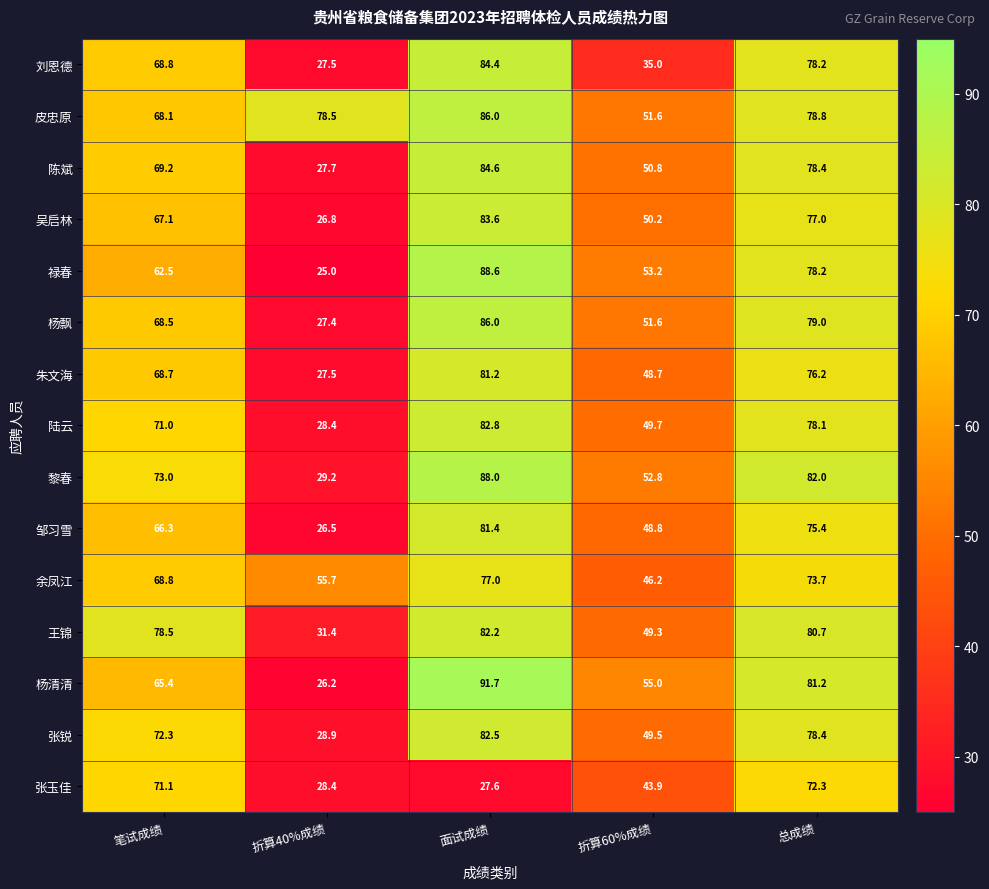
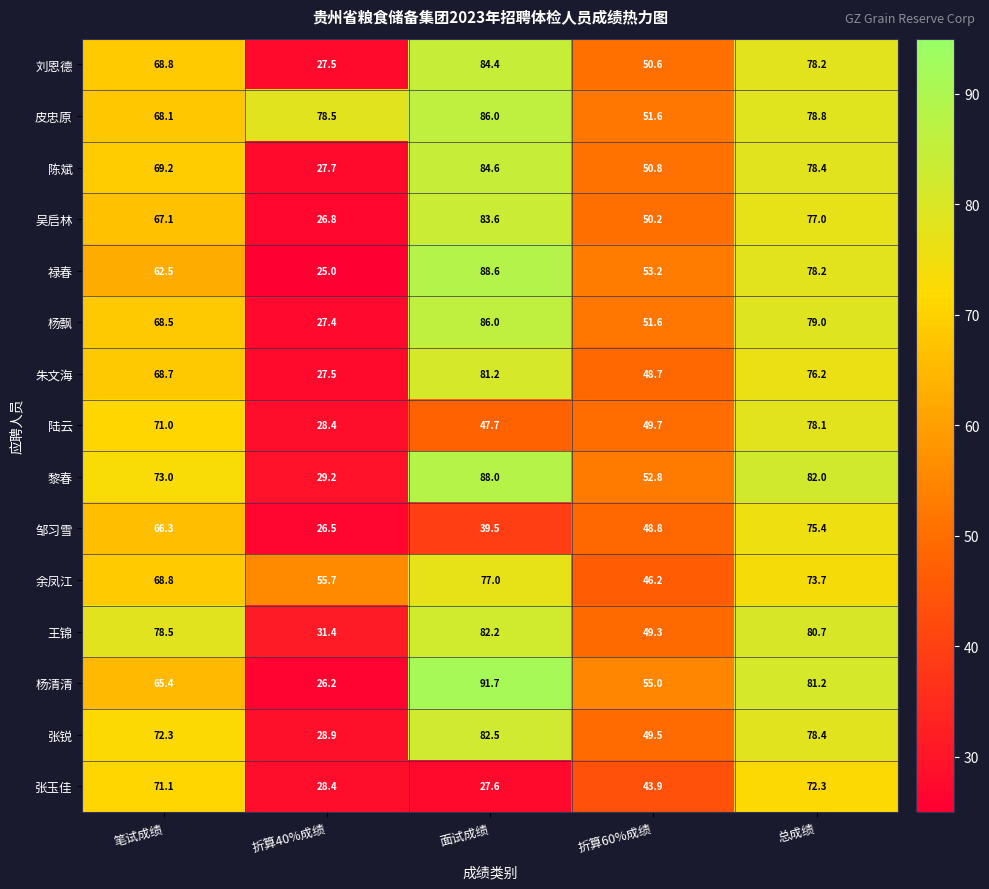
  {
    "刘恩德": {
      "笔试成绩": 68.8,
      "折算40%成绩": 27.5,
      "面试成绩": 84.4,
-     "折算60%成绩": 35.0,
+     "折算60%成绩": 50.6,
      "总成绩": 78.2
    },
    "皮忠原": {
      "笔试成绩": 68.1,
      "折算40%成绩": 78.5,
      "面试成绩": 86.0,
      "折算60%成绩": 51.6,
      "总成绩": 78.8
    },
    "陈斌": {
      "笔试成绩": 69.2,
      "折算40%成绩": 27.7,
      "面试成绩": 84.6,
      "折算60%成绩": 50.8,
      "总成绩": 78.4
    },
    "吴启林": {
      "笔试成绩": 67.1,
      "折算40%成绩": 26.8,
      "面试成绩": 83.6,
      "折算60%成绩": 50.2,
      "总成绩": 77.0
    },
    "禄春": {
      "笔试成绩": 62.5,
      "折算40%成绩": 25.0,
      "面试成绩": 88.6,
      "折算60%成绩": 53.2,
      "总成绩": 78.2
    },
    "杨飘": {
      "笔试成绩": 68.5,
      "折算40%成绩": 27.4,
      "面试成绩": 86.0,
      "折算60%成绩": 51.6,
      "总成绩": 79.0
    },
    "朱文海": {
      "笔试成绩": 68.7,
      "折算40%成绩": 27.5,
      "面试成绩": 81.2,
      "折算60%成绩": 48.7,
      "总成绩": 76.2
    },
    "陆云": {
      "笔试成绩": 71.0,
      "折算40%成绩": 28.4,
-     "面试成绩": 82.8,
+     "面试成绩": 47.7,
      "折算60%成绩": 49.7,
      "总成绩": 78.1
    },
    "黎春": {
      "笔试成绩": 73.0,
      "折算40%成绩": 29.2,
      "面试成绩": 88.0,
      "折算60%成绩": 52.8,
      "总成绩": 82.0
    },
    "邹习雪": {
      "笔试成绩": 66.3,
      "折算40%成绩": 26.5,
-     "面试成绩": 81.4,
+     "面试成绩": 39.5,
      "折算60%成绩": 48.8,
      "总成绩": 75.4
    },
    "余凤江": {
      "笔试成绩": 68.8,
      "折算40%成绩": 55.7,
      "面试成绩": 77.0,
      "折算60%成绩": 46.2,
      "总成绩": 73.7
    },
    "王锦": {
      "笔试成绩": 78.5,
      "折算40%成绩": 31.4,
      "面试成绩": 82.2,
      "折算60%成绩": 49.3,
      "总成绩": 80.7
    },
    "杨清清": {
      "笔试成绩": 65.4,
      "折算40%成绩": 26.2,
      "面试成绩": 91.7,
      "折算60%成绩": 55.0,
      "总成绩": 81.2
    },
    "张锐": {
      "笔试成绩": 72.3,
      "折算40%成绩": 28.9,
      "面试成绩": 82.5,
      "折算60%成绩": 49.5,
      "总成绩": 78.4
    },
    "张玉佳": {
      "笔试成绩": 71.1,
      "折算40%成绩": 28.4,
      "面试成绩": 27.6,
      "折算60%成绩": 43.9,
      "总成绩": 72.3
    }
  }
